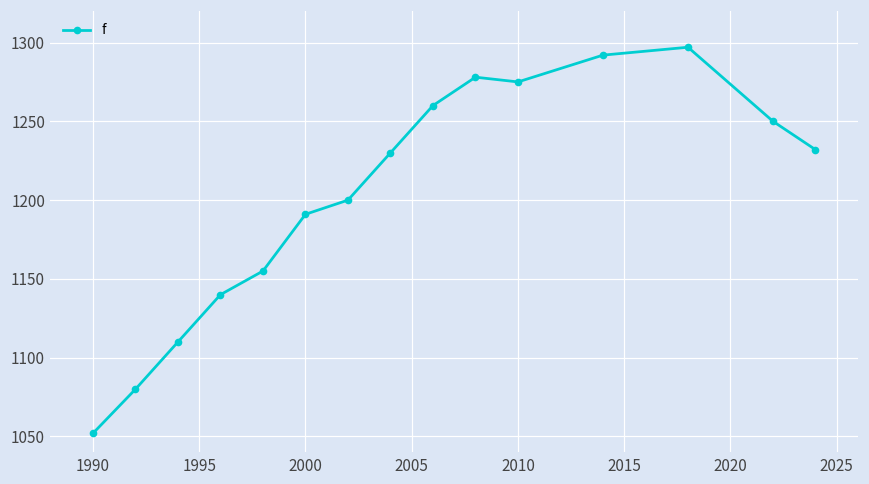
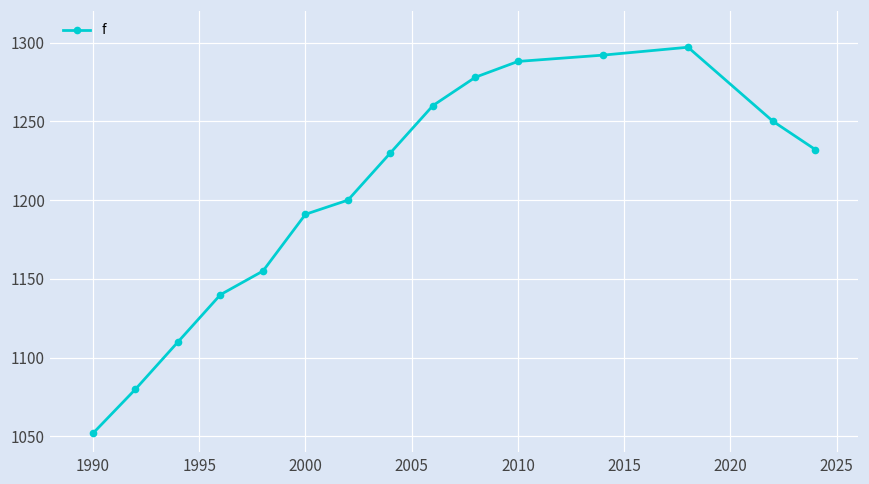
  {
    "1990": 1052,
    "2000": 1191,
-   "2010": 1275
+   "2010": 1288
  }
